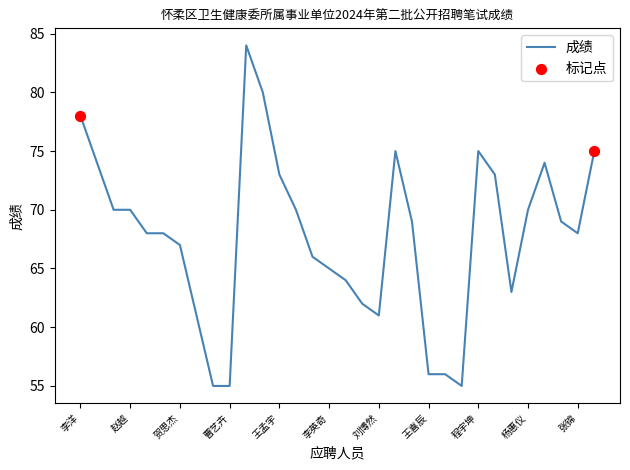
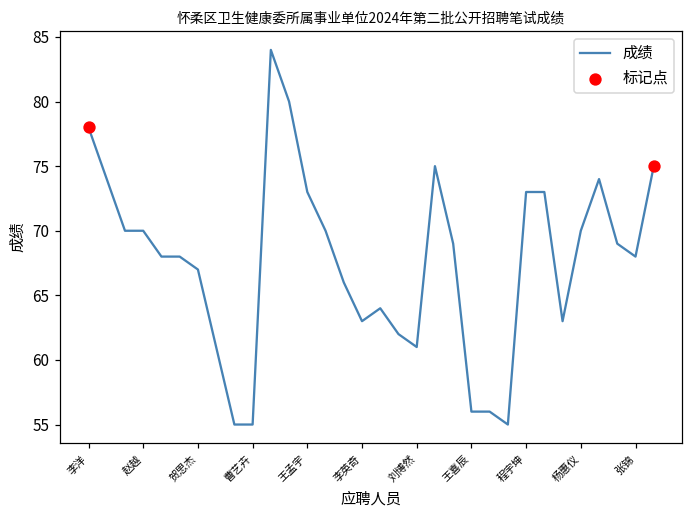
  {
    "成绩": {
      "赵越": 70,
      "贺思杰": 67,
      "曹艺卉": 55,
      "王孟宇": 73,
-     "李英奇": 65,
+     "李英奇": 63,
      "刘博然": 61,
      "王喜辰": 56,
-     "程宇坤": 75,
+     "程宇坤": 73,
      "杨惠仪": 70,
      "张锦": 68
    }
  }
